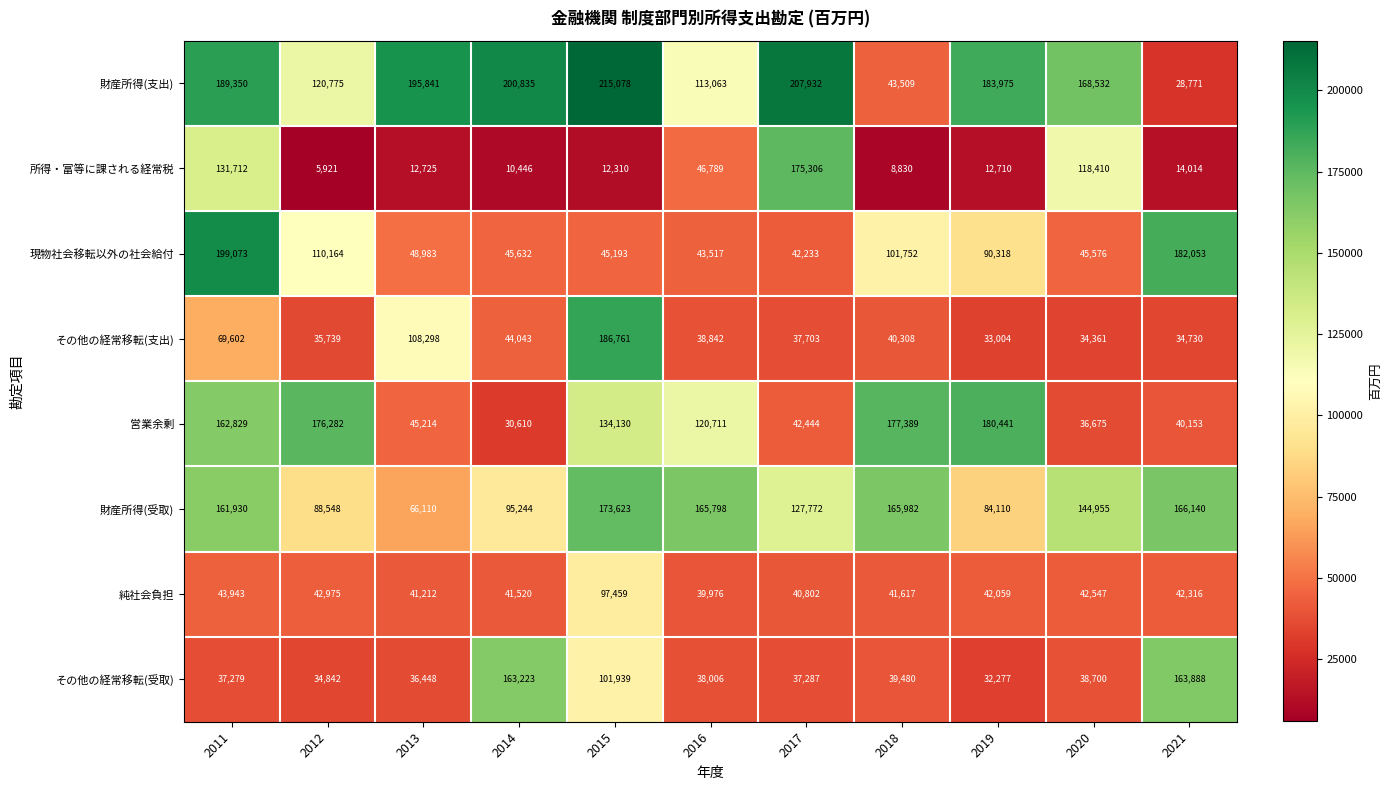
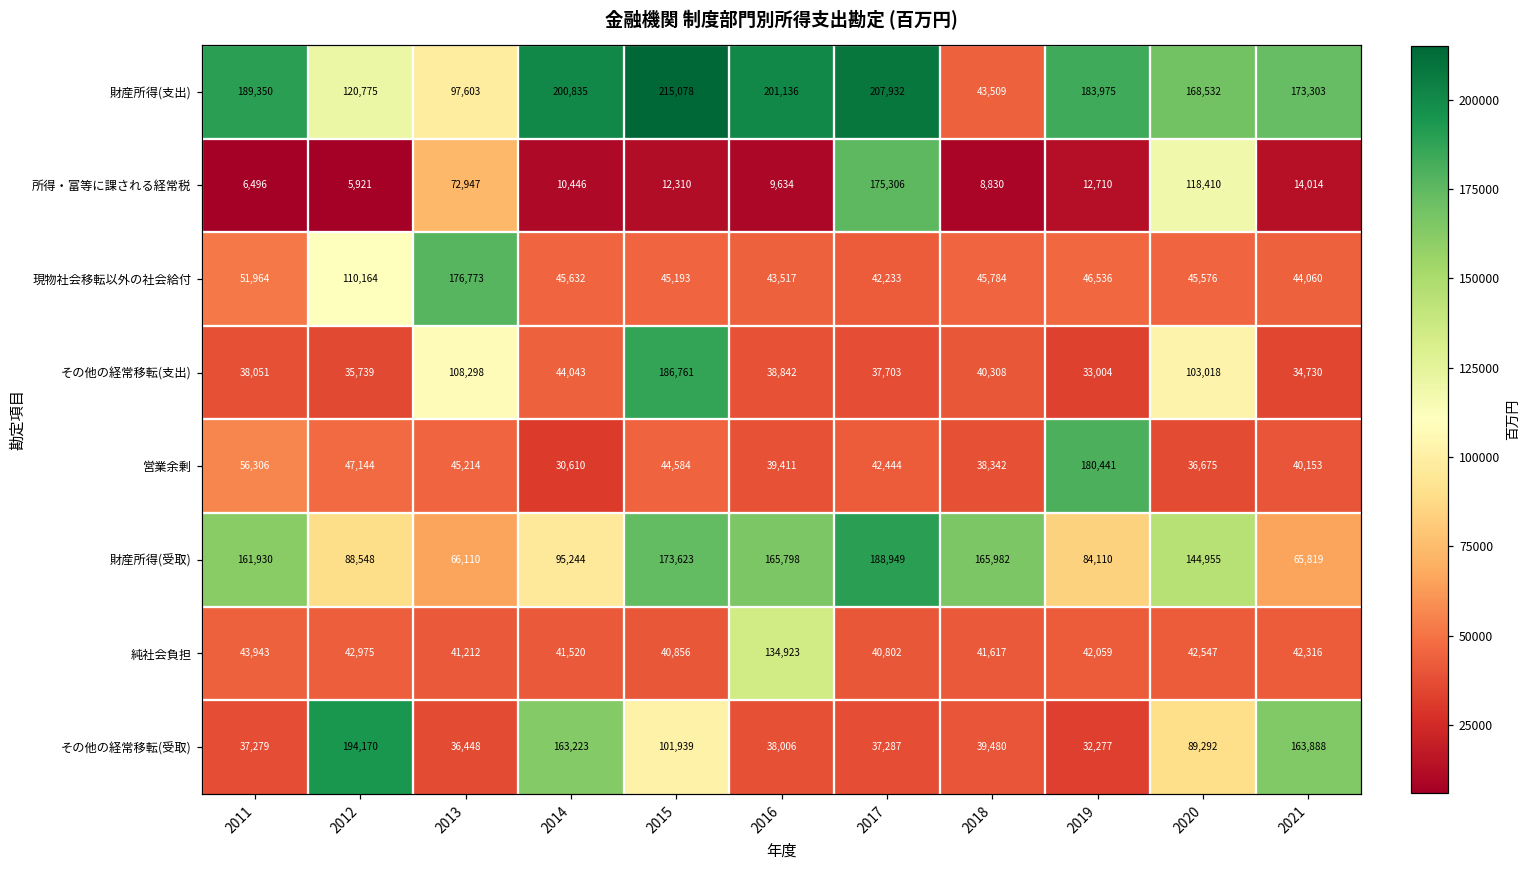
  {
    "財産所得(支出)": {
      "2011": "189,350",
      "2012": "120,775",
-     "2013": "195,841",
+     "2013": "97,603",
      "2014": "200,835",
      "2015": "215,078",
-     "2016": "113,063",
+     "2016": "201,136",
      "2017": "207,932",
      "2018": "43,509",
      "2019": "183,975",
      "2020": "168,532",
-     "2021": "28,771"
+     "2021": "173,303"
    },
    "所得・富等に課される経常税": {
-     "2011": "131,712",
+     "2011": "6,496",
      "2012": "5,921",
-     "2013": "12,725",
+     "2013": "72,947",
      "2014": "10,446",
      "2015": "12,310",
-     "2016": "46,789",
+     "2016": "9,634",
      "2017": "175,306",
      "2018": "8,830",
      "2019": "12,710",
      "2020": "118,410",
      "2021": "14,014"
    },
    "現物社会移転以外の社会給付": {
-     "2011": "199,073",
+     "2011": "51,964",
      "2012": "110,164",
-     "2013": "48,983",
+     "2013": "176,773",
      "2014": "45,632",
      "2015": "45,193",
      "2016": "43,517",
      "2017": "42,233",
-     "2018": "101,752",
-     "2019": "90,318",
+     "2018": "45,784",
+     "2019": "46,536",
      "2020": "45,576",
-     "2021": "182,053"
+     "2021": "44,060"
    },
    "その他の経常移転(支出)": {
-     "2011": "69,602",
+     "2011": "38,051",
      "2012": "35,739",
      "2013": "108,298",
      "2014": "44,043",
      "2015": "186,761",
      "2016": "38,842",
      "2017": "37,703",
      "2018": "40,308",
      "2019": "33,004",
-     "2020": "34,361",
+     "2020": "103,018",
      "2021": "34,730"
    },
    "営業余剰": {
-     "2011": "162,829",
-     "2012": "176,282",
+     "2011": "56,306",
+     "2012": "47,144",
      "2013": "45,214",
      "2014": "30,610",
-     "2015": "134,130",
-     "2016": "120,711",
+     "2015": "44,584",
+     "2016": "39,411",
      "2017": "42,444",
-     "2018": "177,389",
+     "2018": "38,342",
      "2019": "180,441",
      "2020": "36,675",
      "2021": "40,153"
    },
    "財産所得(受取)": {
      "2011": "161,930",
      "2012": "88,548",
      "2013": "66,110",
      "2014": "95,244",
      "2015": "173,623",
      "2016": "165,798",
-     "2017": "127,772",
+     "2017": "188,949",
      "2018": "165,982",
      "2019": "84,110",
      "2020": "144,955",
-     "2021": "166,140"
+     "2021": "65,819"
    },
    "純社会負担": {
      "2011": "43,943",
      "2012": "42,975",
      "2013": "41,212",
      "2014": "41,520",
-     "2015": "97,459",
-     "2016": "39,976",
+     "2015": "40,856",
+     "2016": "134,923",
      "2017": "40,802",
      "2018": "41,617",
      "2019": "42,059",
      "2020": "42,547",
      "2021": "42,316"
    },
    "その他の経常移転(受取)": {
      "2011": "37,279",
-     "2012": "34,842",
+     "2012": "194,170",
      "2013": "36,448",
      "2014": "163,223",
      "2015": "101,939",
      "2016": "38,006",
      "2017": "37,287",
      "2018": "39,480",
      "2019": "32,277",
-     "2020": "38,700",
+     "2020": "89,292",
      "2021": "163,888"
    }
  }
